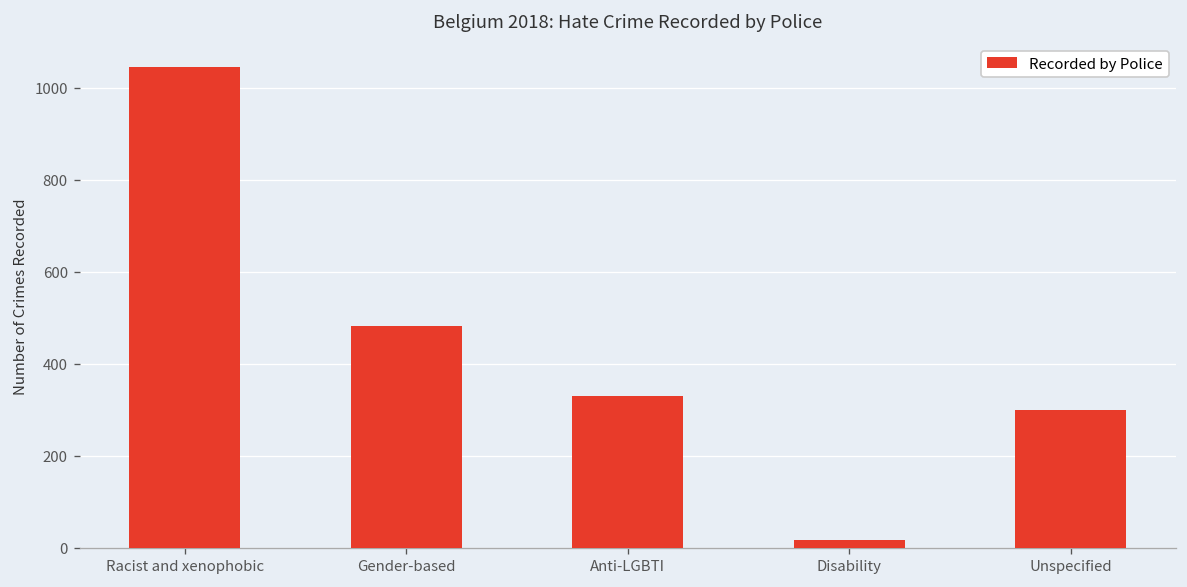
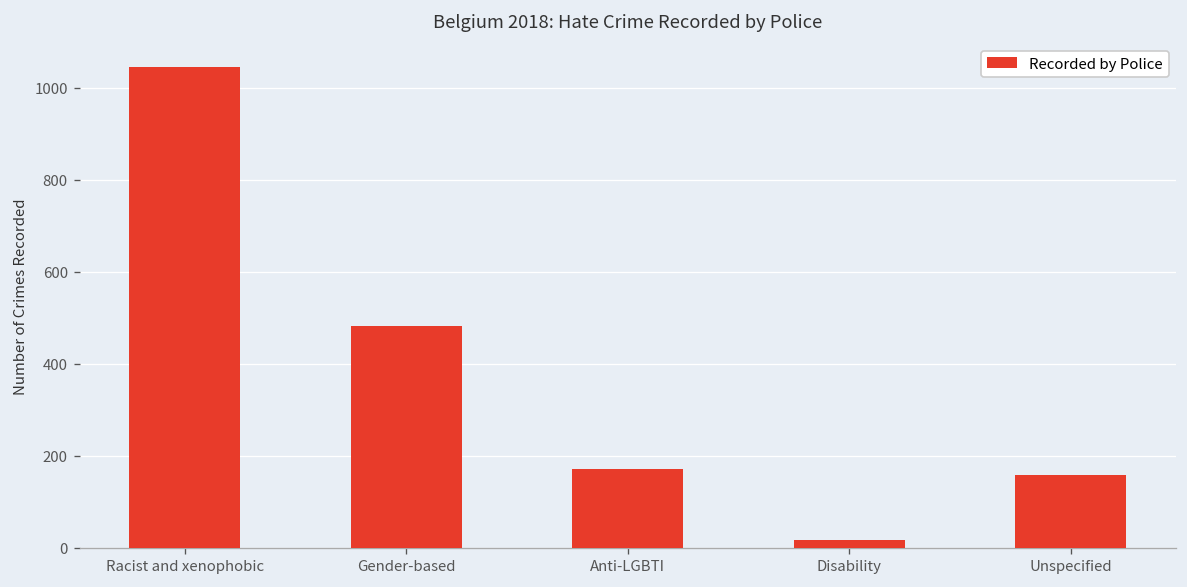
  {
    "Racist and xenophobic": 1050,
    "Gender-based": 480,
-   "Anti-LGBTI": 330,
+   "Anti-LGBTI": 170,
    "Disability": 20,
-   "Unspecified": 300
+   "Unspecified": 160
  }
